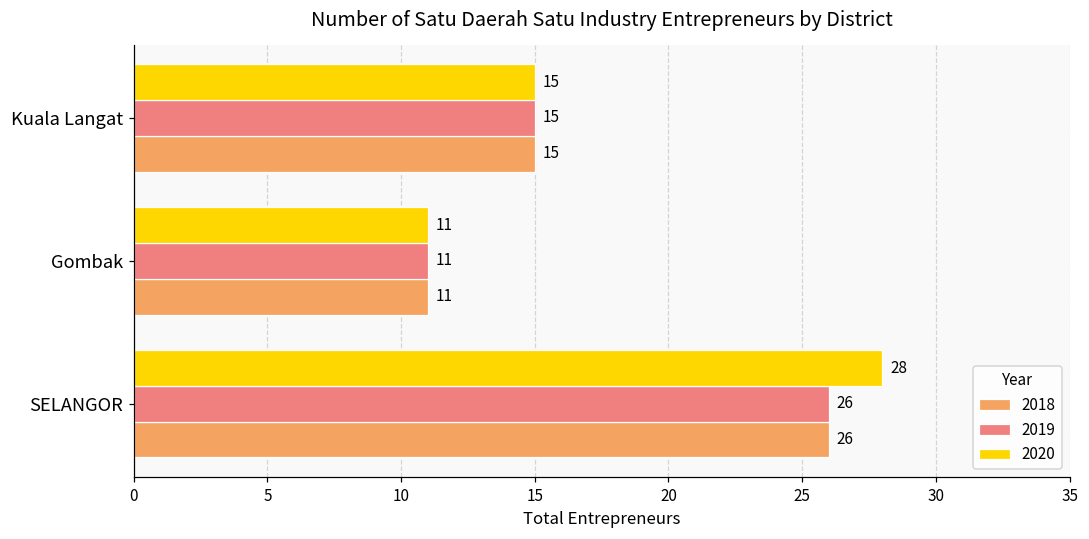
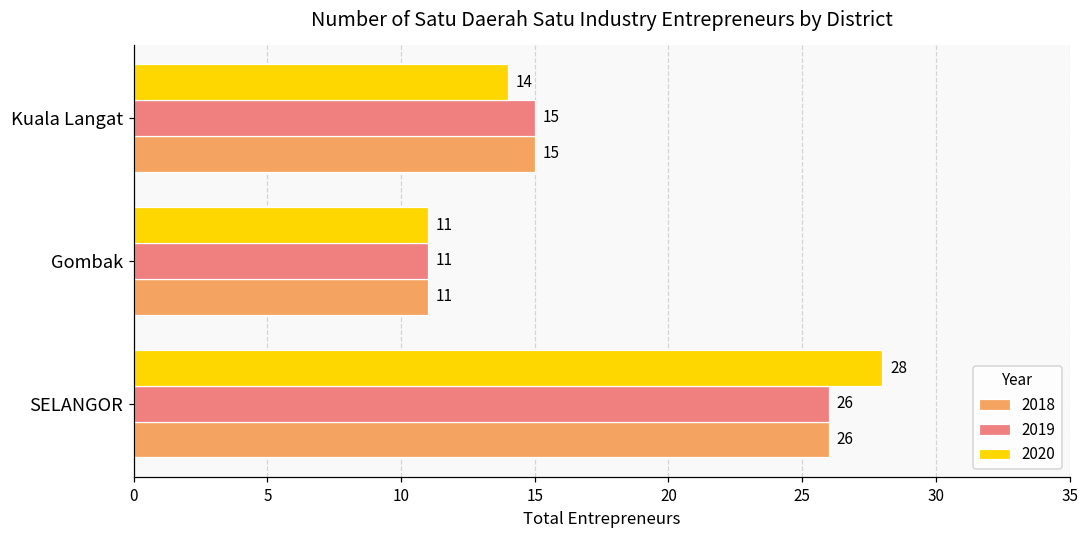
  {
    "2020": {
-     "Kuala Langat": 15,
+     "Kuala Langat": 14,
      "Gombak": 11,
      "SELANGOR": 28
    }
  }
